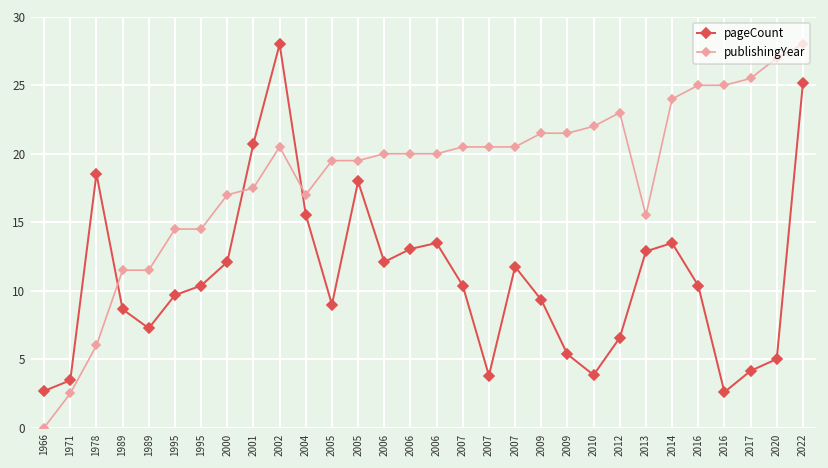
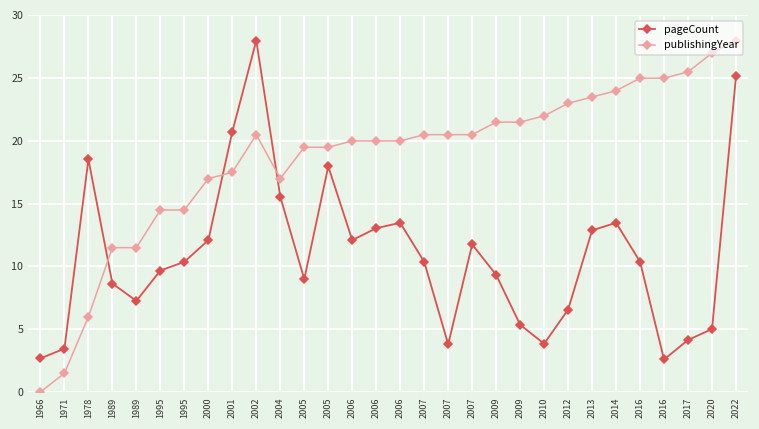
  {
    "pageCount": {
      "1966": 2.7,
      "1971": 3.5,
      "1978": 18.5,
      "2000": 12.1,
      "2001": 20.7,
      "2002": 28.0,
      "2004": 15.6,
      "2010": 3.8,
      "2012": 6.6,
      "2013": 12.9,
      "2014": 13.5,
      "2017": 4.1,
      "2020": 5.0,
      "2022": 25.1
    },
    "publishingYear": {
      "1966": 0.0,
-     "1971": 2.5,
+     "1971": 1.5,
      "1978": 6.0,
      "2000": 17.0,
      "2001": 17.5,
      "2002": 20.5,
      "2004": 17.0,
      "2010": 22.0,
      "2012": 23.0,
-     "2013": 15.5,
+     "2013": 23.5,
      "2014": 24.0,
      "2017": 25.5
    }
  }
